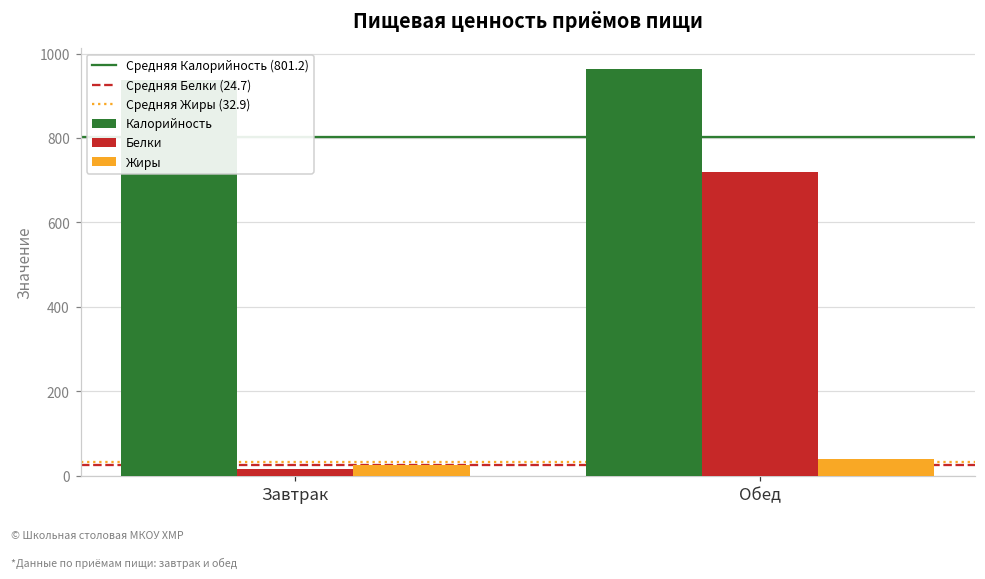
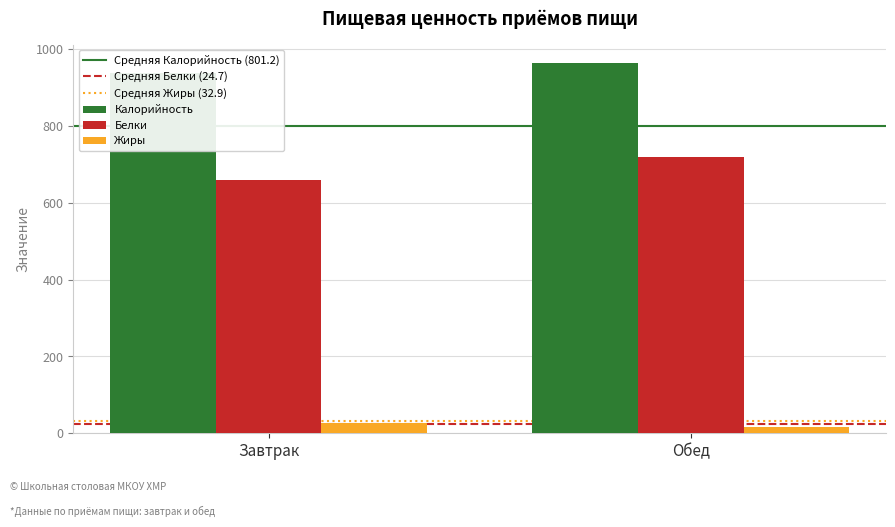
  {
    "Калорийность": {
      "Обед": 960
    },
    "Белки": {
-     "Завтрак": 20,
+     "Завтрак": 660,
      "Обед": 720
    },
    "Жиры": {
      "Завтрак": 30,
-     "Обед": 40
+     "Обед": 20
    }
  }
